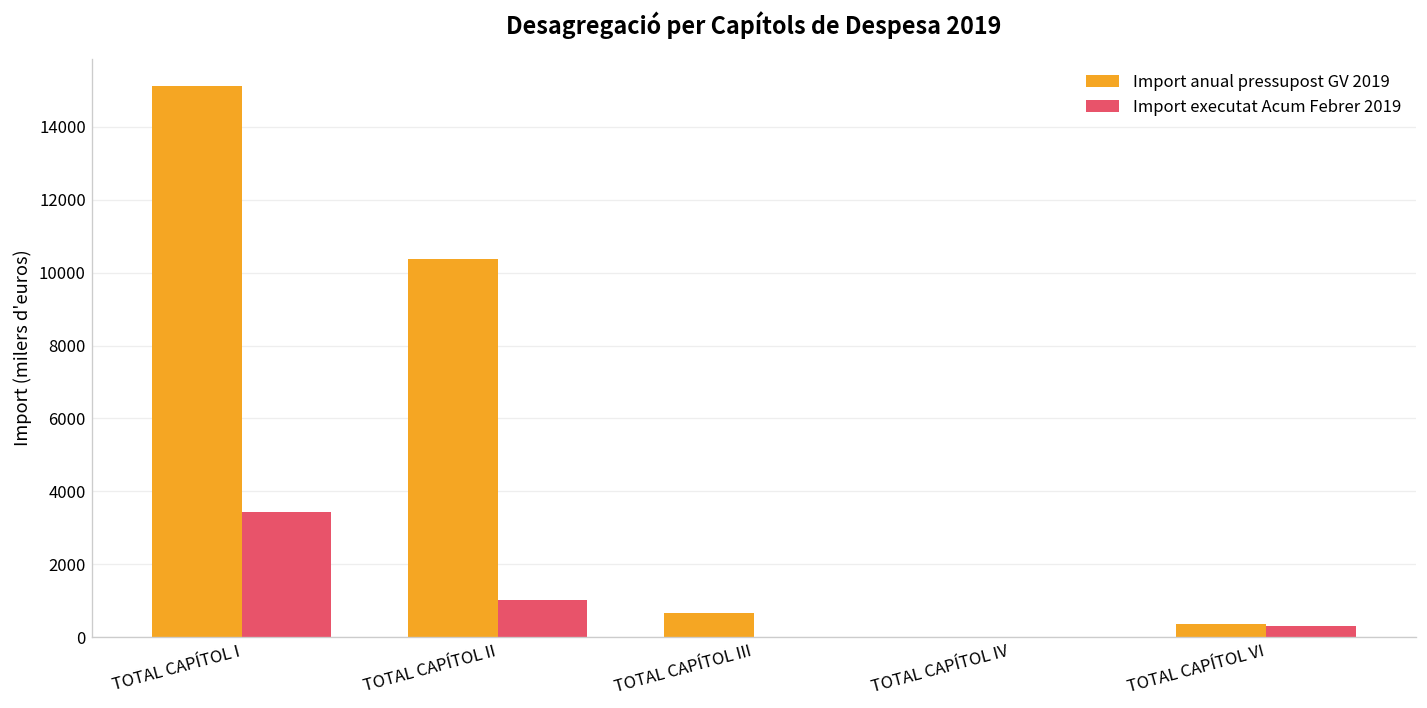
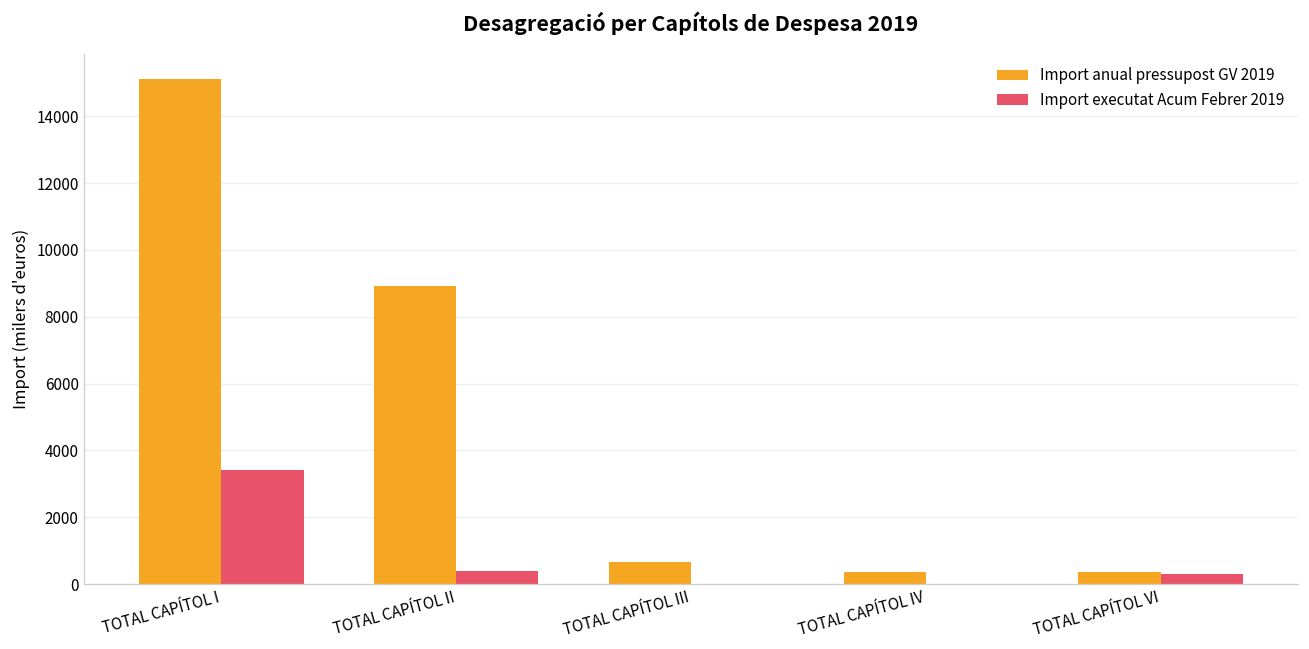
  {
    "Import anual pressupost GV 2019": {
      "TOTAL CAPÍTOL I": 15100,
-     "TOTAL CAPÍTOL II": 10400,
+     "TOTAL CAPÍTOL II": 8900,
      "TOTAL CAPÍTOL III": 700,
-     "TOTAL CAPÍTOL IV": 0,
+     "TOTAL CAPÍTOL IV": 400,
      "TOTAL CAPÍTOL VI": 400
    },
    "Import executat Acum Febrer 2019": {
      "TOTAL CAPÍTOL I": 3400,
-     "TOTAL CAPÍTOL II": 1000,
+     "TOTAL CAPÍTOL II": 400,
      "TOTAL CAPÍTOL VI": 300
    }
  }
